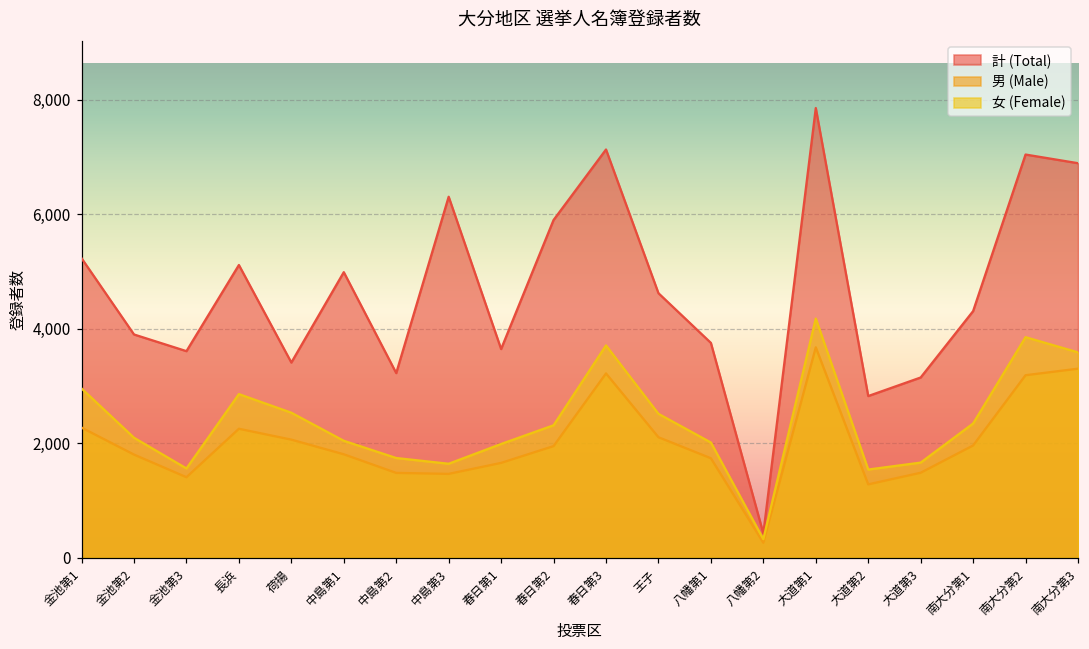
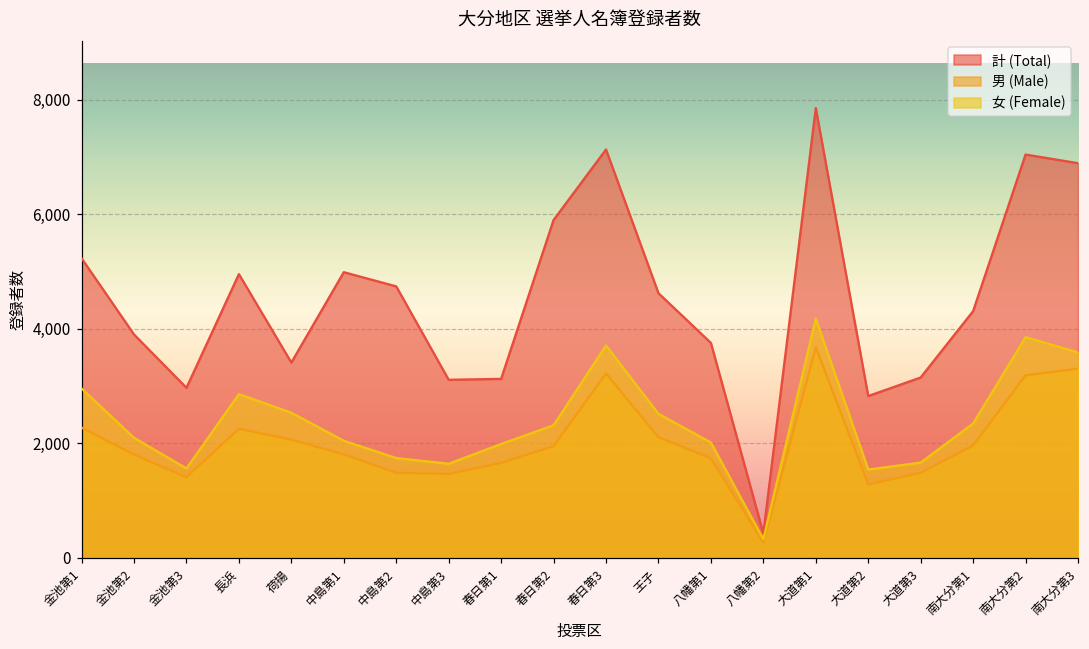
  {
    "計 (Total)": {
      "金池第1": "5,200",
      "金池第2": "3,900",
-     "金池第3": "3,600",
-     "長浜": "5,100",
+     "金池第3": "3,000",
+     "長浜": "5,000",
      "荷揚": "3,400",
      "中島第1": "5,000",
-     "中島第2": "3,200",
-     "中島第3": "6,300",
-     "春日第1": "3,600",
+     "中島第2": "4,700",
+     "中島第3": "3,100",
+     "春日第1": "3,100",
      "春日第2": "5,900",
      "春日第3": "7,100",
      "王子": "4,600",
      "八幡第1": "3,800",
      "八幡第2": "400",
      "大道第1": "7,900",
      "大道第2": "2,800",
      "大道第3": "3,100",
      "南大分第1": "4,300",
      "南大分第2": "7,000",
      "南大分第3": "6,900"
    }
  }
